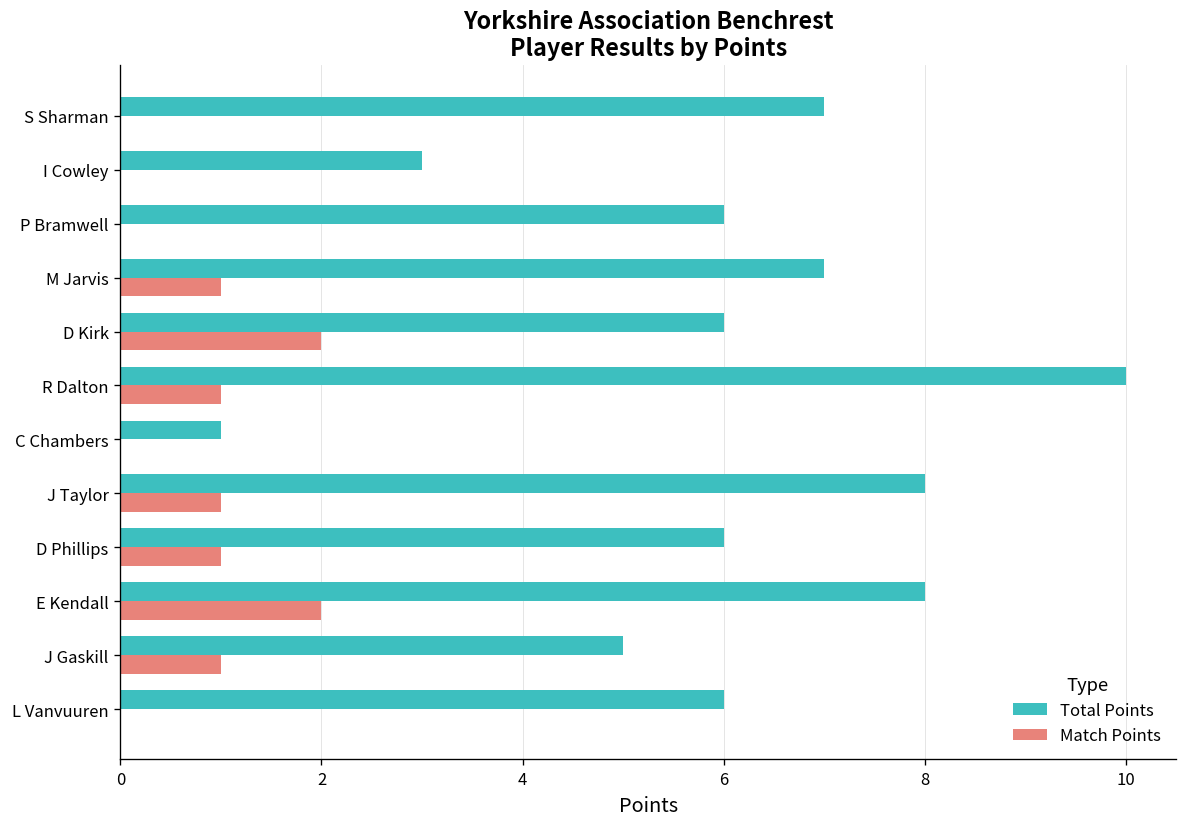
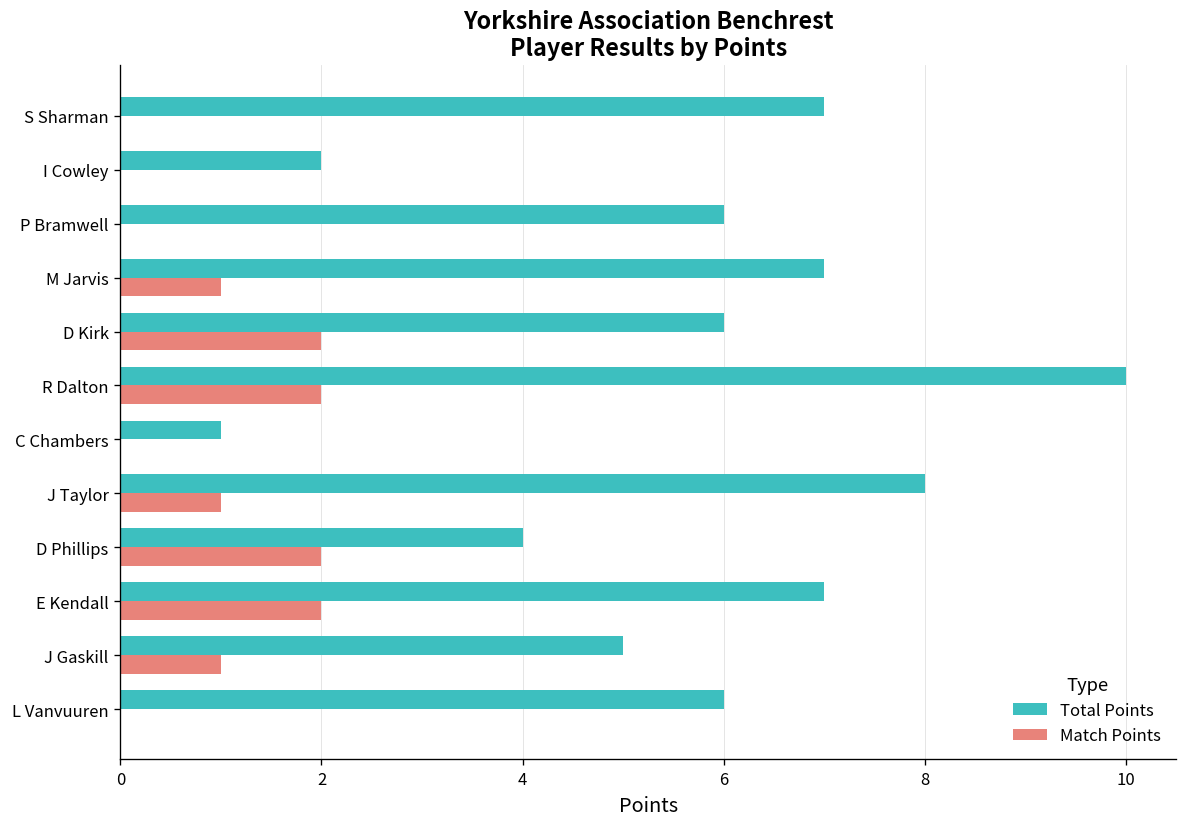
  {
    "Total Points": {
      "S Sharman": 7,
-     "I Cowley": 3,
+     "I Cowley": 2,
      "P Bramwell": 6,
      "M Jarvis": 7,
      "D Kirk": 6,
      "R Dalton": 10,
      "C Chambers": 1,
      "J Taylor": 8,
-     "D Phillips": 6,
-     "E Kendall": 8,
+     "D Phillips": 4,
+     "E Kendall": 7,
      "J Gaskill": 5,
      "L Vanvuuren": 6
    },
    "Match Points": {
      "S Sharman": 0,
      "I Cowley": 0,
      "P Bramwell": 0,
      "M Jarvis": 1,
      "D Kirk": 2,
-     "R Dalton": 1,
+     "R Dalton": 2,
      "C Chambers": 0,
      "J Taylor": 1,
-     "D Phillips": 1,
+     "D Phillips": 2,
      "E Kendall": 2,
      "J Gaskill": 1,
      "L Vanvuuren": 0
    }
  }
